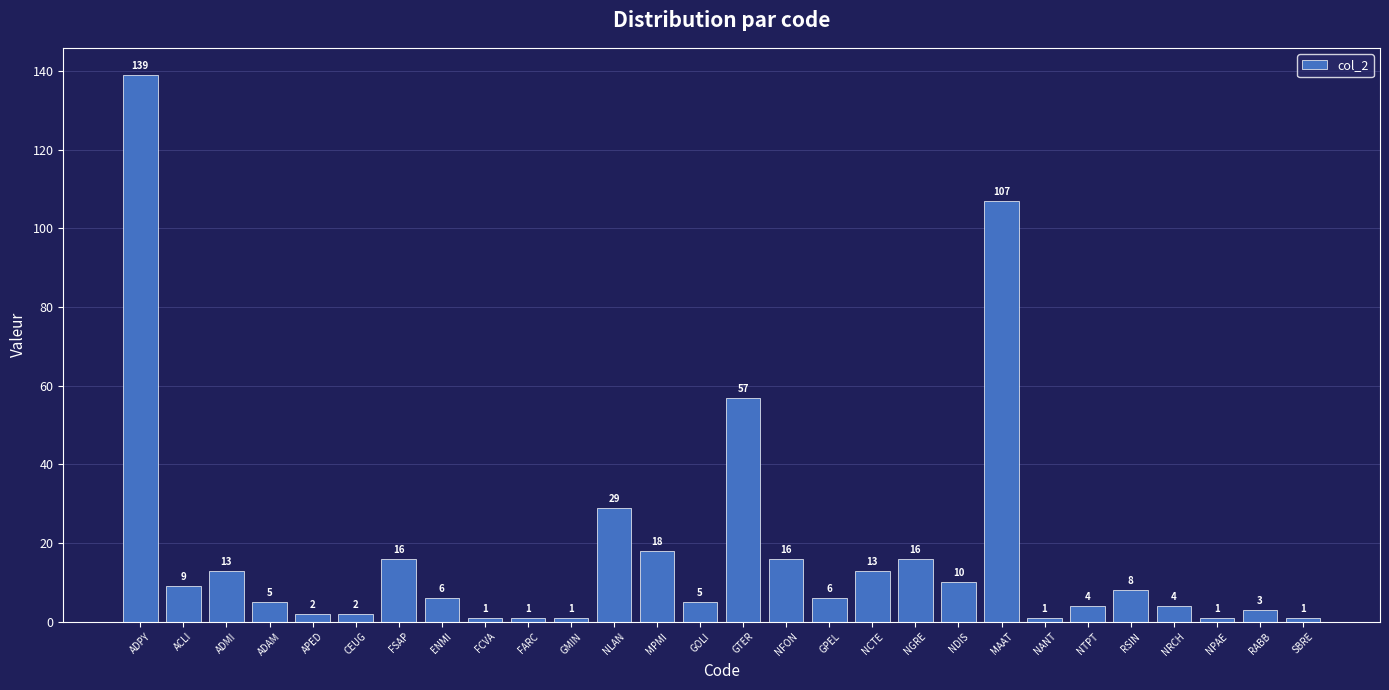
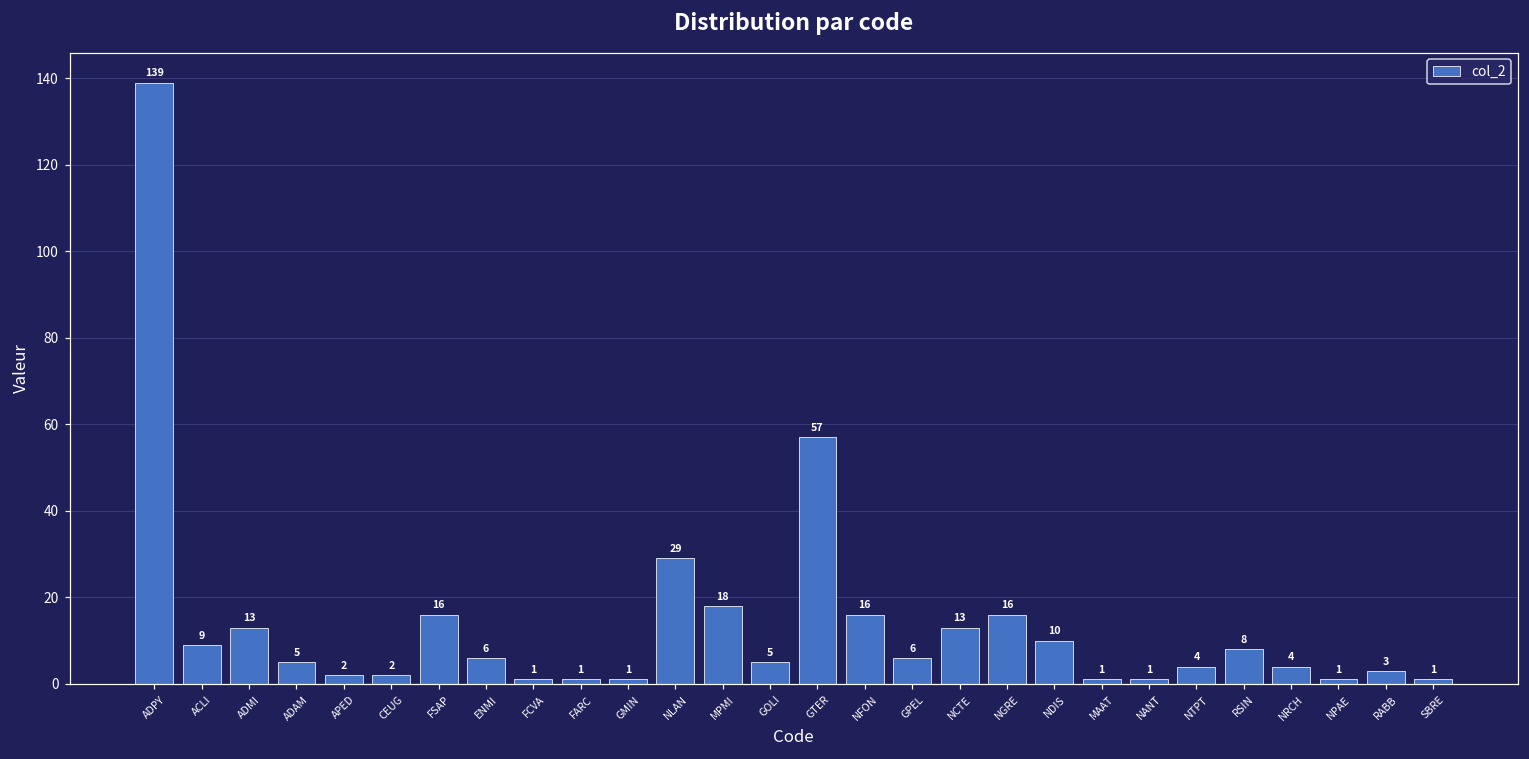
  {
    "ADPY": 139,
    "ACLI": 9,
    "ADMI": 13,
    "ADAM": 5,
    "APED": 2,
    "CEUG": 2,
    "FSAP": 16,
    "ENMI": 6,
    "FCVA": 1,
    "FARC": 1,
    "GMIN": 1,
    "NLAN": 29,
    "MPMI": 18,
    "GOLI": 5,
    "GTER": 57,
    "NFON": 16,
    "GPEL": 6,
    "NCTE": 13,
    "NGRE": 16,
    "NDIS": 10,
-   "MAAT": 107,
+   "MAAT": 1,
    "NANT": 1,
    "NTPT": 4,
    "RSIN": 8,
    "NRCH": 4,
    "NPAE": 1,
    "RABB": 3,
    "SBRE": 1
  }
